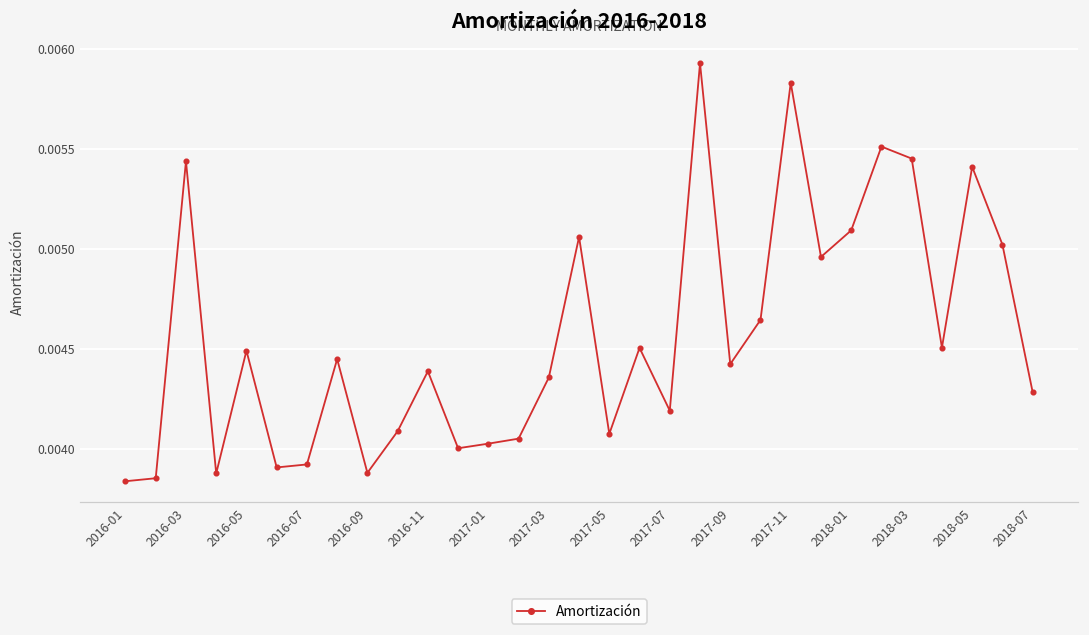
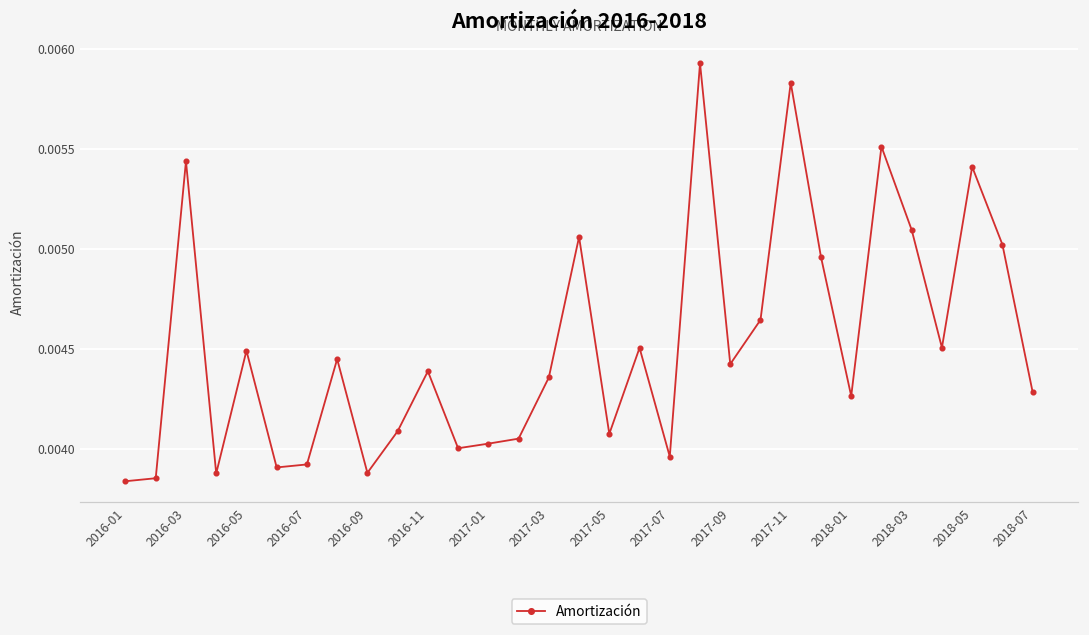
  {
    "2016-01": 0.00384,
    "2016-03": 0.00544,
    "2016-05": 0.00449,
    "2016-07": 0.00392,
    "2016-09": 0.00388,
    "2016-11": 0.00439,
    "2017-01": 0.00403,
    "2017-03": 0.00436,
    "2017-05": 0.00407,
-   "2017-07": 0.00419,
+   "2017-07": 0.00396,
    "2017-09": 0.00442,
    "2017-11": 0.00583,
-   "2018-01": 0.00509,
-   "2018-03": 0.00545,
+   "2018-01": 0.00426,
+   "2018-03": 0.00509,
    "2018-05": 0.00541,
    "2018-07": 0.00428
  }
